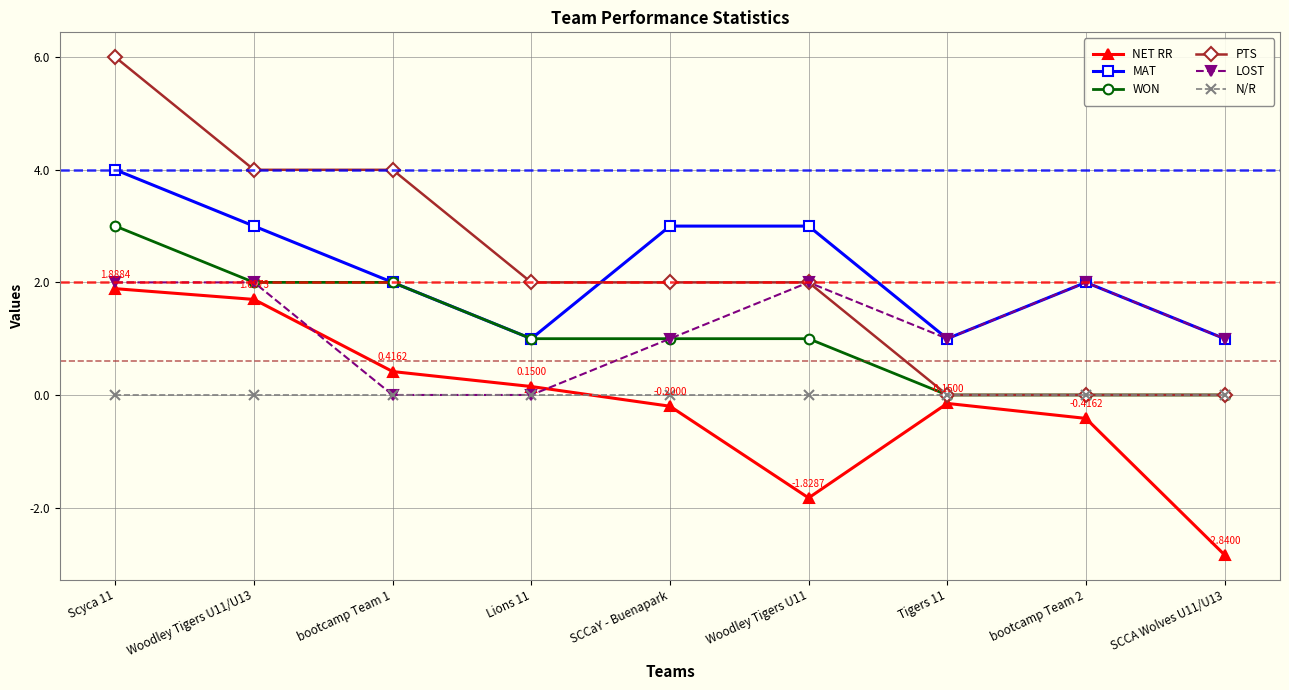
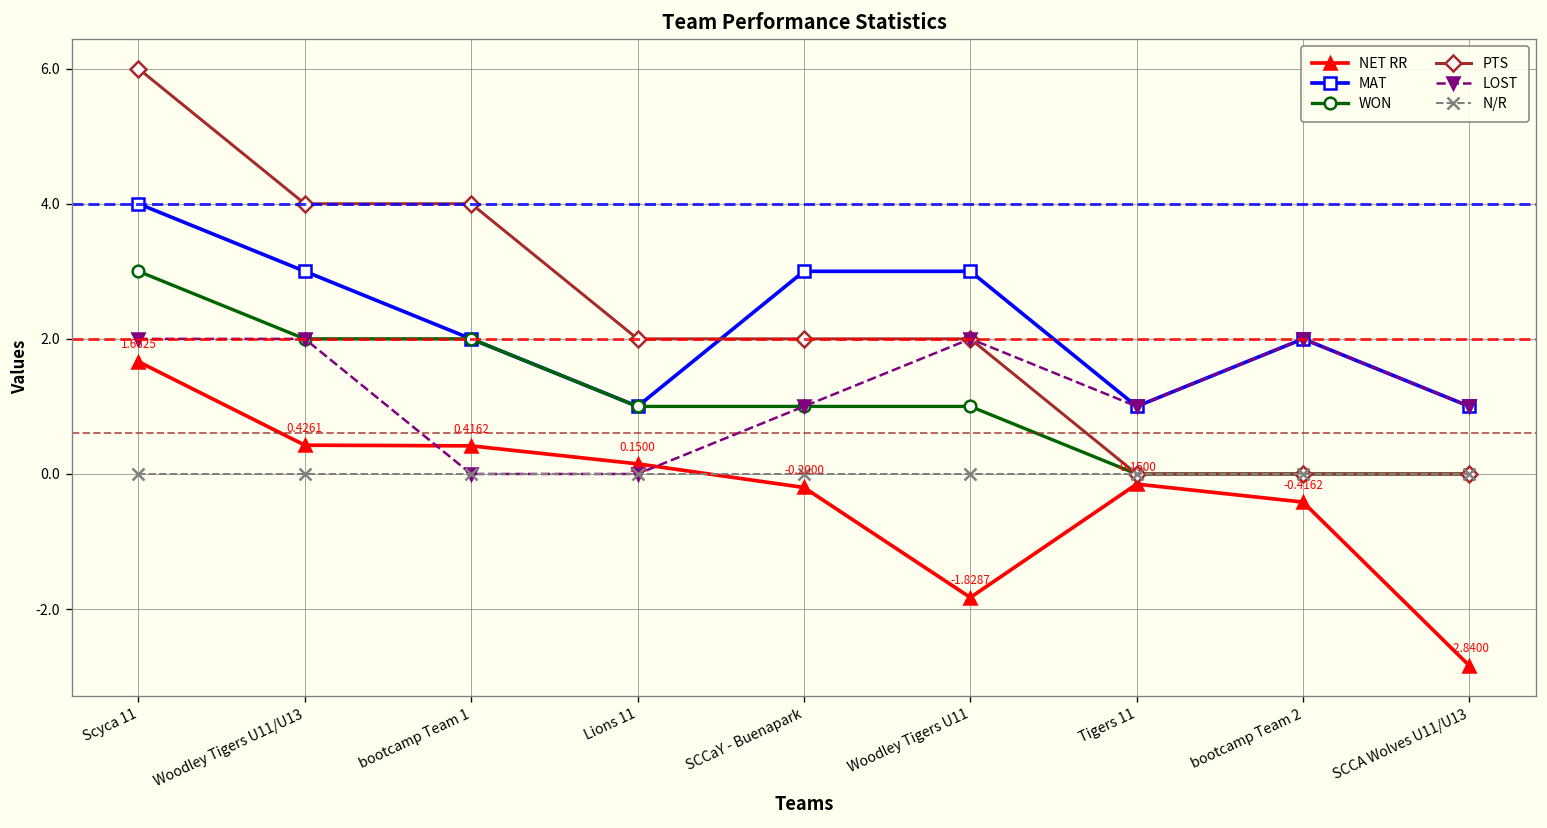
  {
    "NET RR": {
-     "Scyca 11": 1.8884,
-     "Woodley Tigers U11/U13": 1.6973,
+     "Scyca 11": 1.6625,
+     "Woodley Tigers U11/U13": 0.4261,
      "bootcamp Team 1": 0.4162,
      "Lions 11": 0.1500,
      "Woodley Tigers U11": -1.8287,
      "bootcamp Team 2": -0.4162,
      "SCCA Wolves U11/U13": -2.8400
    },
    "MAT": {
      "Scyca 11": 4.0,
      "Woodley Tigers U11/U13": 3.0,
      "SCCaY - Buenapark": 3.0,
      "Woodley Tigers U11": 3.0
    },
    "WON": {
      "Scyca 11": 3.0,
      "Woodley Tigers U11": 1.0
    },
    "PTS": {
      "Scyca 11": 6.0,
      "Woodley Tigers U11/U13": 4.0,
      "bootcamp Team 1": 4.0,
      "Lions 11": 2.0,
      "SCCaY - Buenapark": 2.0
    },
    "N/R": {
      "Scyca 11": 0.0,
      "Woodley Tigers U11/U13": 0.0,
      "Woodley Tigers U11": 0.0
    }
  }
